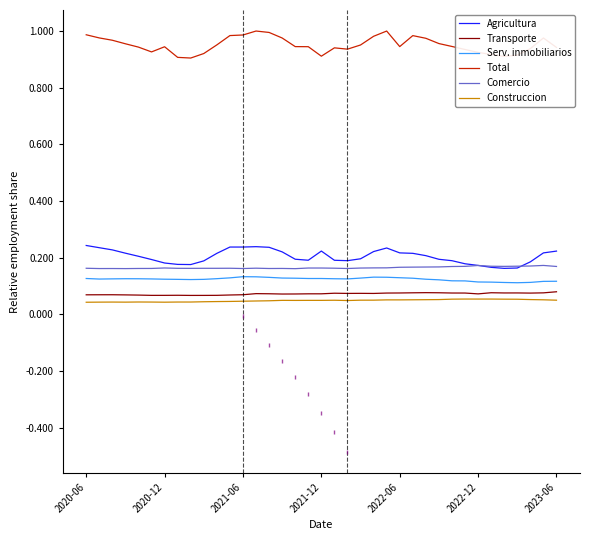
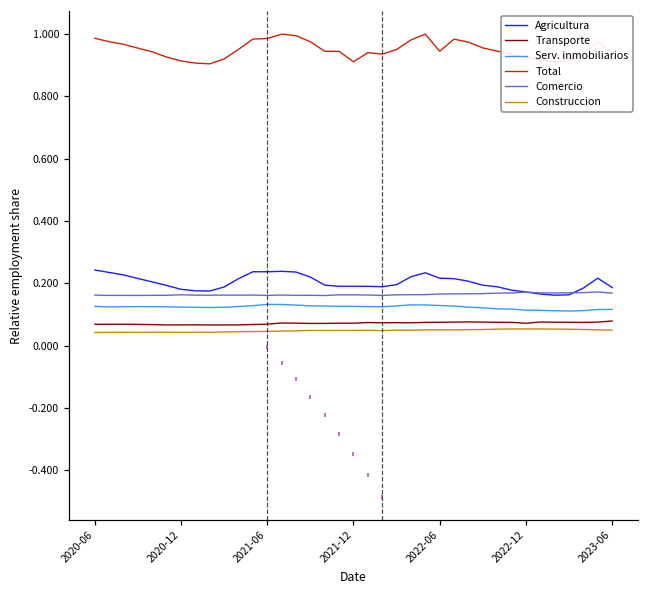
  {
    "Agricultura": {
      "2020-06": 0.24,
      "2020-12": 0.18,
      "2021-06": 0.24,
-     "2021-12": 0.22,
+     "2021-12": 0.19,
      "2022-06": 0.22,
-     "2023-06": 0.22
+     "2023-06": 0.19
    },
    "Transporte": {
      "2020-06": 0.07,
      "2020-12": 0.07,
      "2021-06": 0.07,
      "2021-12": 0.07,
      "2022-06": 0.08,
      "2022-12": 0.07,
      "2023-06": 0.08
    },
    "Serv. inmobiliarios": {
      "2020-06": 0.13,
      "2020-12": 0.12,
      "2021-06": 0.13,
      "2021-12": 0.13,
      "2022-06": 0.13,
      "2022-12": 0.11,
      "2023-06": 0.12
    },
    "Total": {
      "2020-06": 0.99,
-     "2020-12": 0.94,
+     "2020-12": 0.91,
      "2021-06": 0.99,
      "2021-12": 0.91,
      "2022-06": 0.95
    },
    "Comercio": {
      "2020-06": 0.16,
      "2020-12": 0.16,
      "2021-06": 0.16,
      "2021-12": 0.16,
      "2022-06": 0.17,
      "2023-06": 0.17
    },
    "Construccion": {
      "2020-06": 0.04,
      "2020-12": 0.04,
      "2021-06": 0.05,
      "2021-12": 0.05,
      "2022-06": 0.05,
      "2022-12": 0.05,
      "2023-06": 0.05
    }
  }
